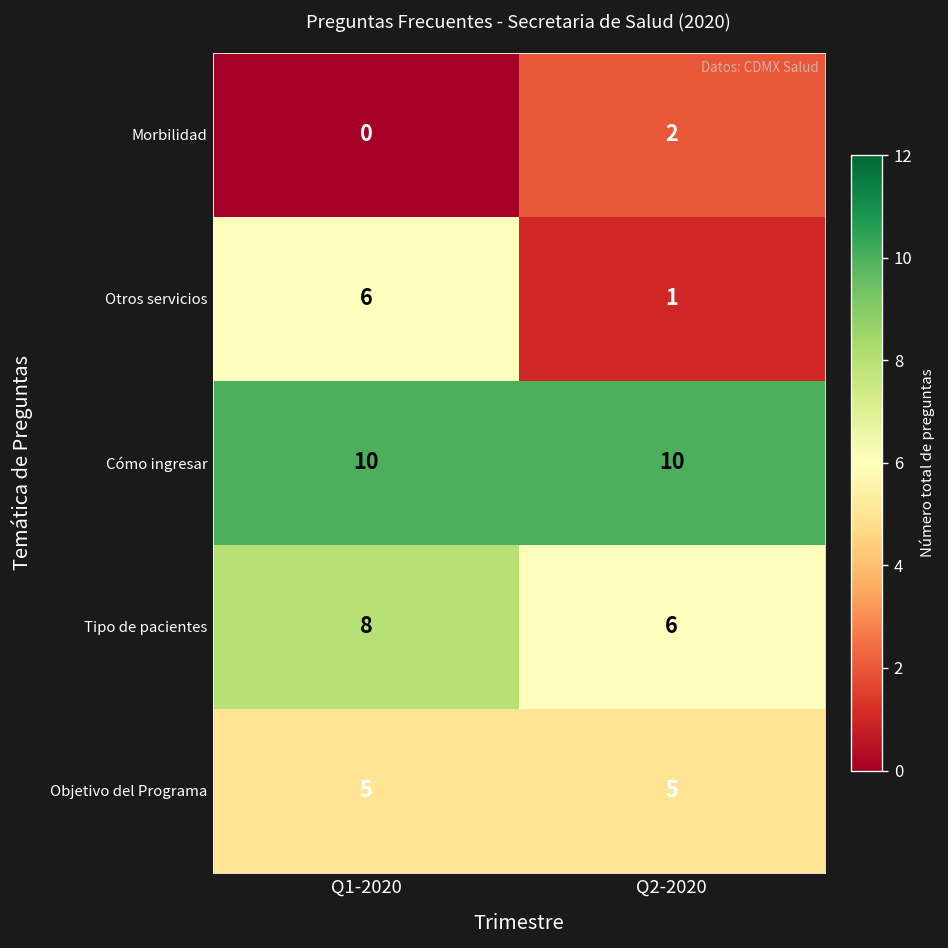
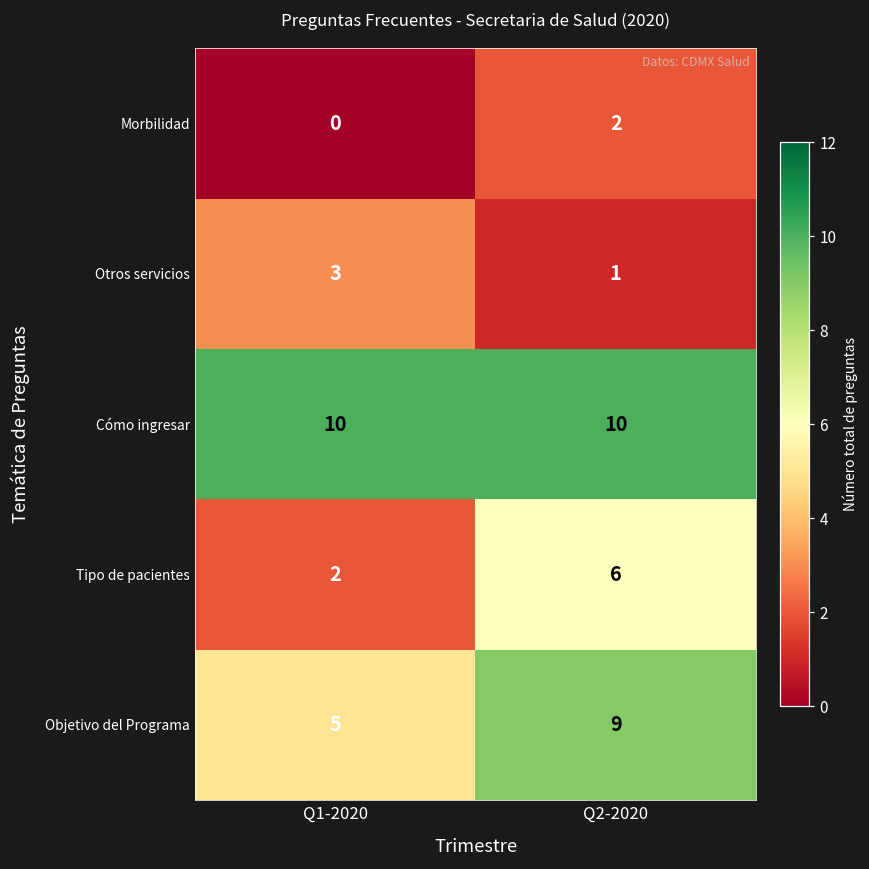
  {
    "Morbilidad": {
      "Q1-2020": 0
    },
    "Otros servicios": {
-     "Q1-2020": 6,
+     "Q1-2020": 3,
      "Q2-2020": 1
    },
    "Cómo ingresar": {
      "Q1-2020": 10,
      "Q2-2020": 10
    },
    "Tipo de pacientes": {
-     "Q1-2020": 8,
+     "Q1-2020": 2,
      "Q2-2020": 6
    },
    "Objetivo del Programa": {
      "Q1-2020": 5,
-     "Q2-2020": 5
+     "Q2-2020": 9
    }
  }
